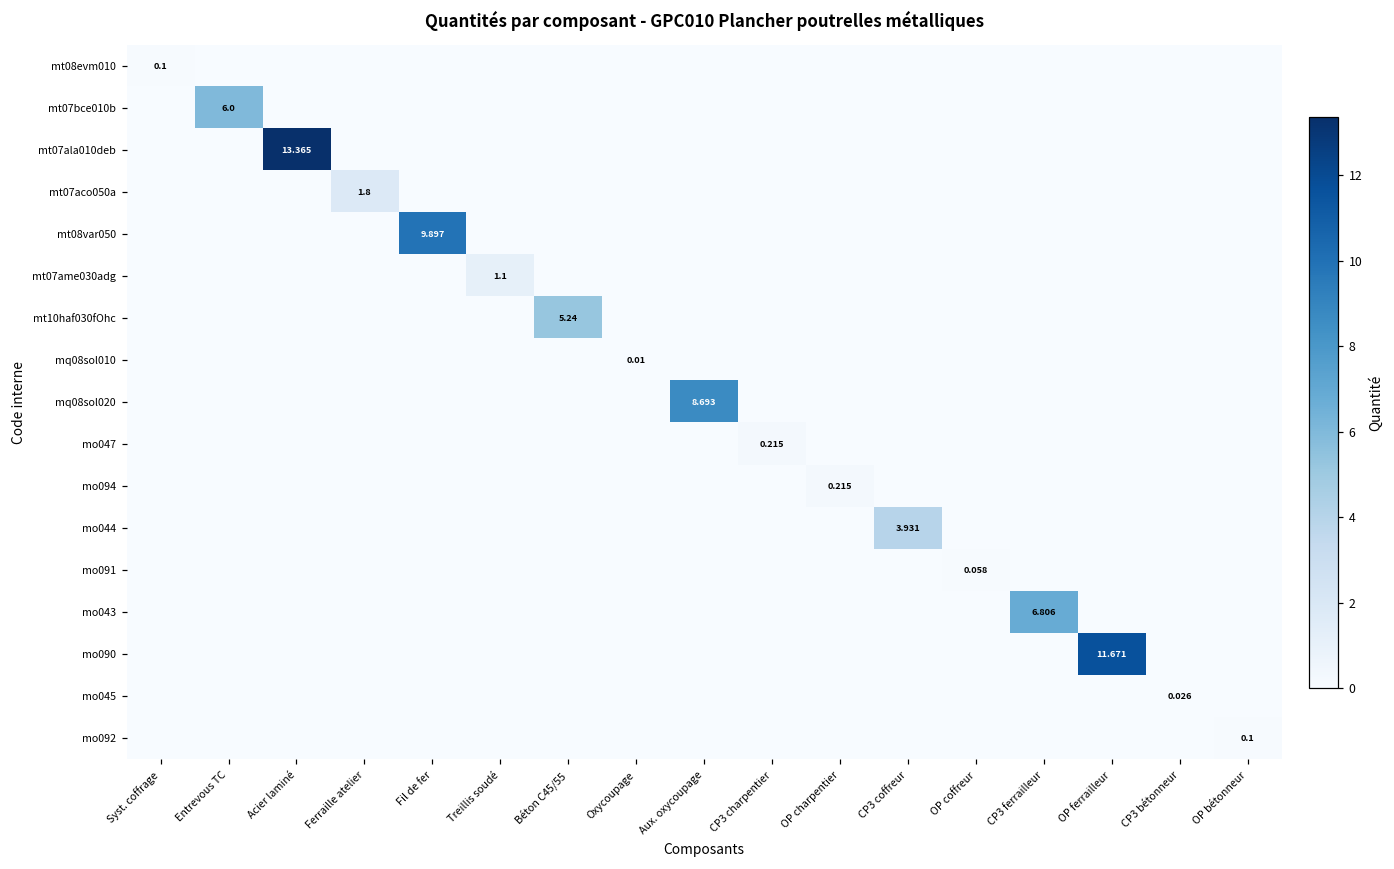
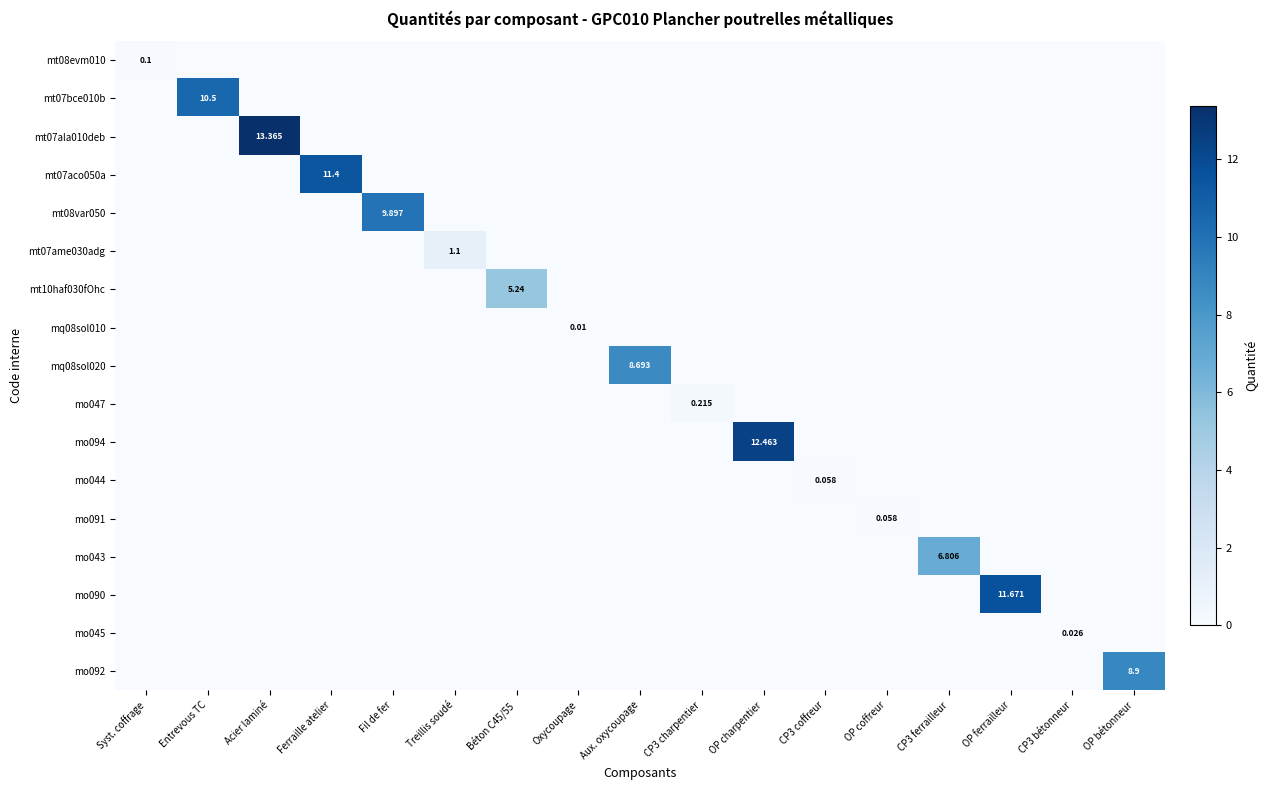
  {
    "mt08evm010": {
      "Syst. coffrage": 0.1
    },
    "mt07bce010b": {
-     "Entrevous TC": 6.0
+     "Entrevous TC": 10.5
    },
    "mt07ala010deb": {
      "Acier laminé": 13.365
    },
    "mt07aco050a": {
-     "Ferraille atelier": 1.8
+     "Ferraille atelier": 11.4
    },
    "mt08var050": {
      "Fil de fer": 9.897
    },
    "mt07ame030adg": {
      "Treillis soudé": 1.1
    },
    "mt10haf030fOhc": {
      "Béton C45/55": 5.24
    },
    "mq08sol010": {
      "Oxycoupage": 0.01
    },
    "mq08sol020": {
      "Aux. oxycoupage": 8.693
    },
    "mo047": {
      "CP3 charpentier": 0.215
    },
    "mo094": {
-     "OP charpentier": 0.215
+     "OP charpentier": 12.463
    },
    "mo044": {
-     "CP3 coffreur": 3.931
+     "CP3 coffreur": 0.058
    },
    "mo091": {
      "OP coffreur": 0.058
    },
    "mo043": {
      "CP3 ferrailleur": 6.806
    },
    "mo090": {
      "OP ferrailleur": 11.671
    },
    "mo045": {
      "CP3 bétonneur": 0.026
    },
    "mo092": {
-     "OP bétonneur": 0.1
+     "OP bétonneur": 8.9
    }
  }
